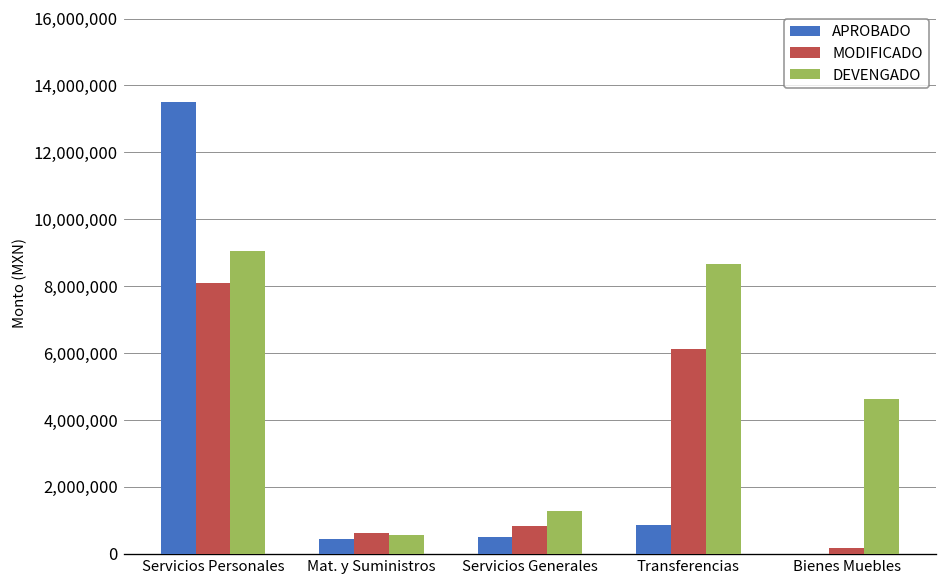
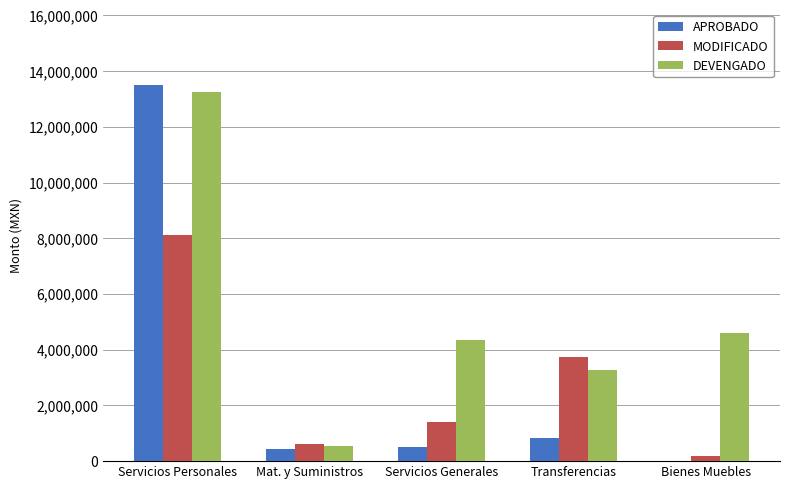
  {
    "APROBADO": {
      "Servicios Personales": "13,500,000",
      "Mat. y Suministros": "500,000",
      "Servicios Generales": "500,000",
      "Transferencias": "800,000",
      "Bienes Muebles": "0"
    },
    "MODIFICADO": {
      "Servicios Personales": "8,100,000",
      "Mat. y Suministros": "600,000",
-     "Servicios Generales": "800,000",
-     "Transferencias": "6,100,000",
+     "Servicios Generales": "1,400,000",
+     "Transferencias": "3,700,000",
      "Bienes Muebles": "200,000"
    },
    "DEVENGADO": {
-     "Servicios Personales": "9,000,000",
+     "Servicios Personales": "13,300,000",
      "Mat. y Suministros": "600,000",
-     "Servicios Generales": "1,300,000",
-     "Transferencias": "8,700,000",
+     "Servicios Generales": "4,300,000",
+     "Transferencias": "3,300,000",
      "Bienes Muebles": "4,600,000"
    }
  }
